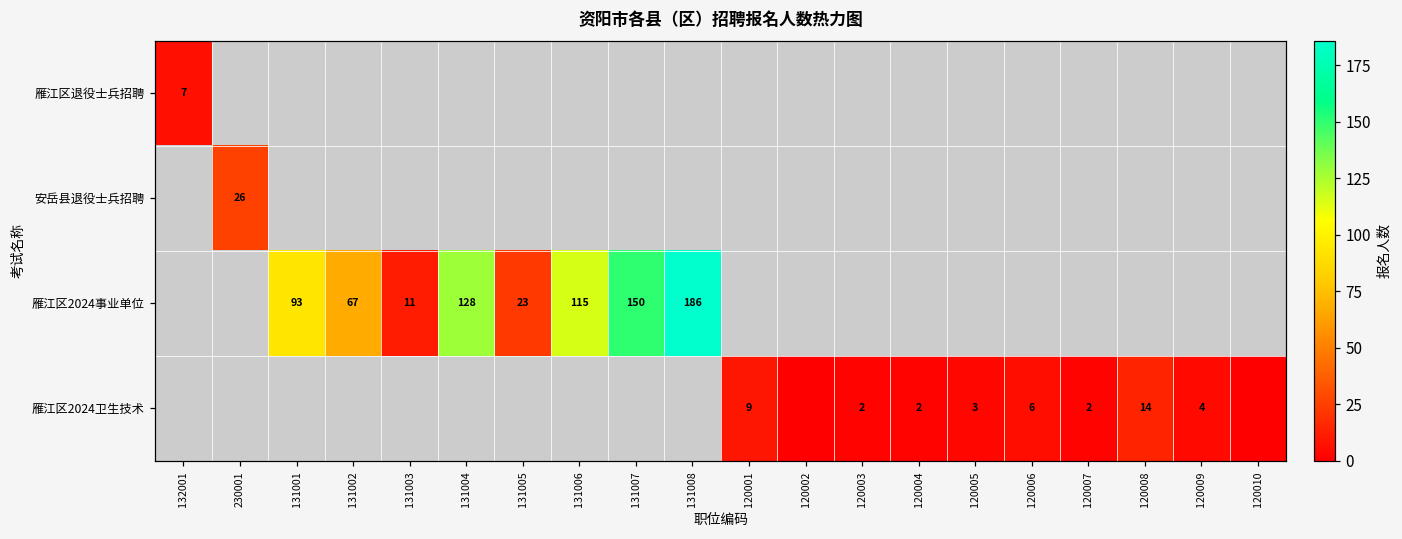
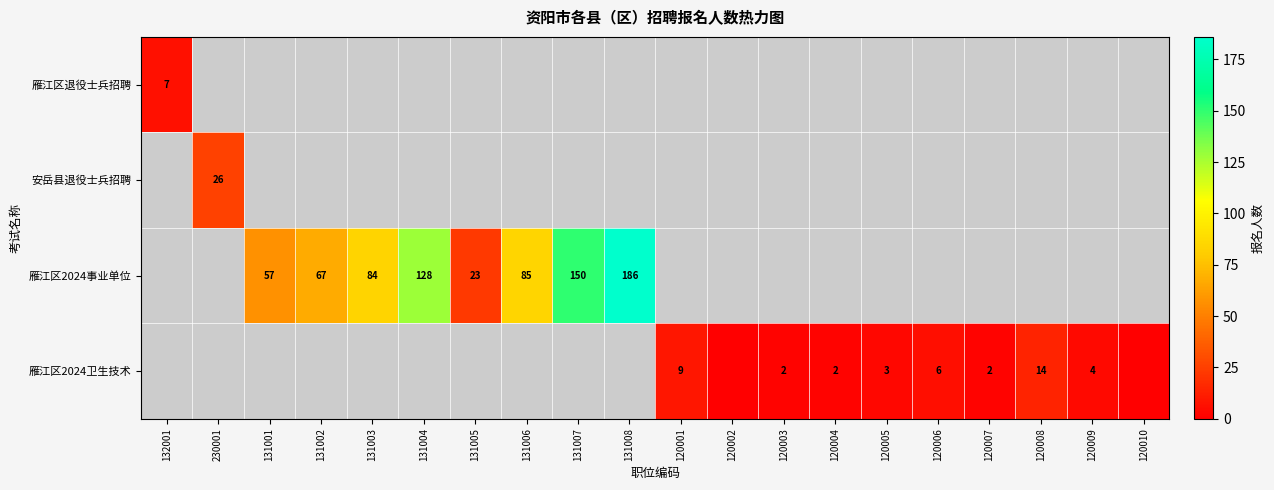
  {
    "雁江区退役士兵招聘": {
      "132001": 7
    },
    "安岳县退役士兵招聘": {
      "230001": 26
    },
    "雁江区2024事业单位": {
-     "131001": 93,
+     "131001": 57,
      "131002": 67,
-     "131003": 11,
+     "131003": 84,
      "131004": 128,
      "131005": 23,
-     "131006": 115,
+     "131006": 85,
      "131007": 150,
      "131008": 186
    },
    "雁江区2024卫生技术": {
      "120001": 9,
      "120003": 2,
      "120004": 2,
      "120005": 3,
      "120006": 6,
      "120007": 2,
      "120008": 14,
      "120009": 4
    }
  }
